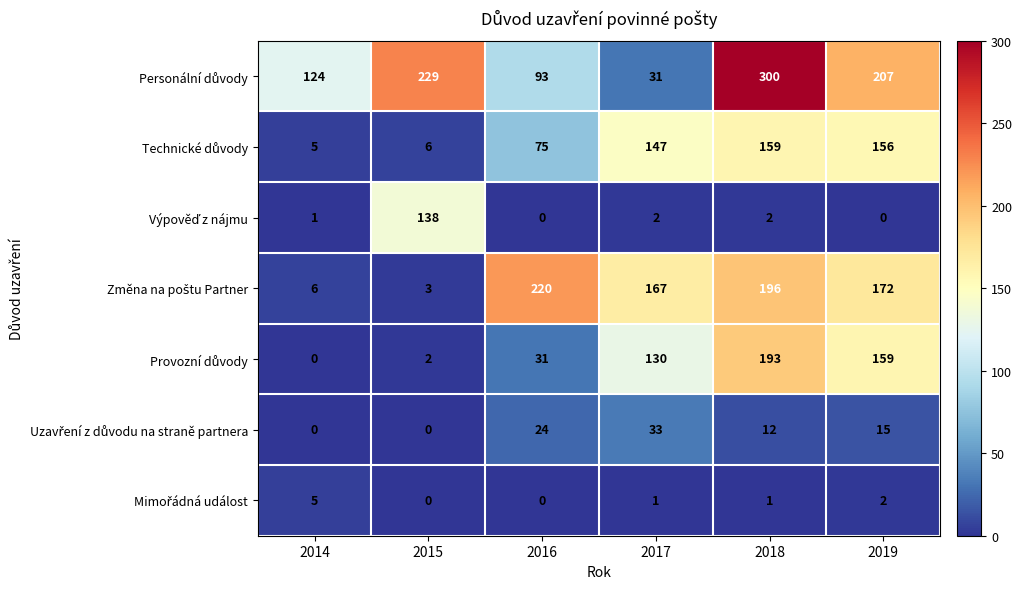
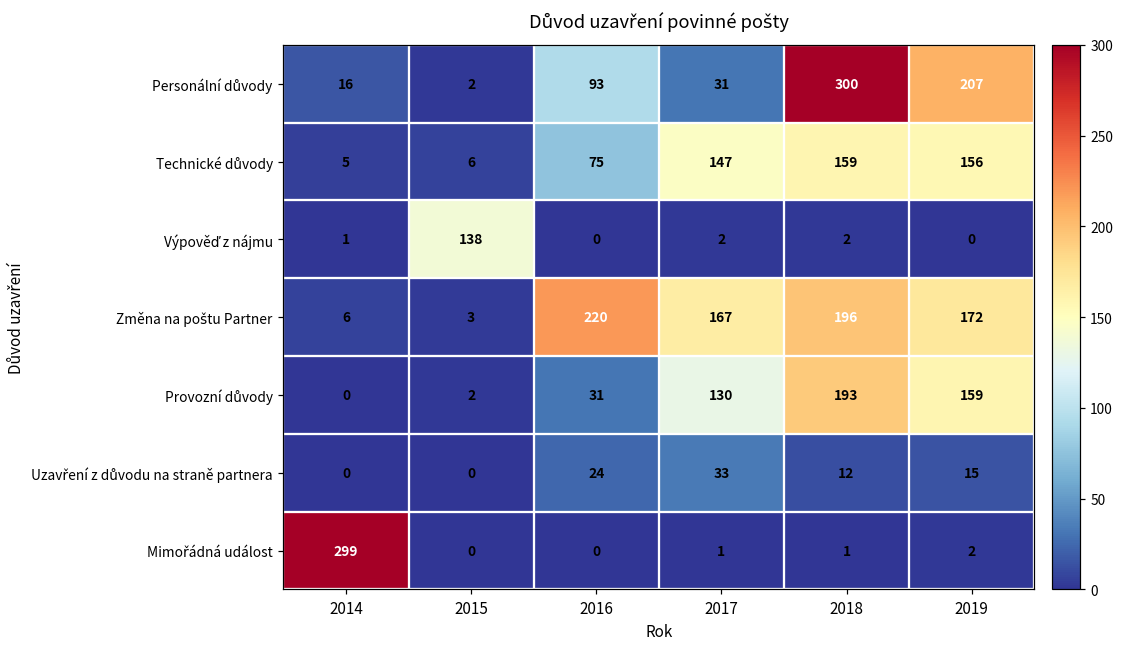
  {
    "Personální důvody": {
-     "2014": 124,
-     "2015": 229,
+     "2014": 16,
+     "2015": 2,
      "2016": 93,
      "2017": 31,
      "2018": 300,
      "2019": 207
    },
    "Technické důvody": {
      "2014": 5,
      "2015": 6,
      "2016": 75,
      "2017": 147,
      "2018": 159,
      "2019": 156
    },
    "Výpověď z nájmu": {
      "2014": 1,
      "2015": 138,
      "2016": 0,
      "2017": 2,
      "2018": 2,
      "2019": 0
    },
    "Změna na poštu Partner": {
      "2014": 6,
      "2015": 3,
      "2016": 220,
      "2017": 167,
      "2018": 196,
      "2019": 172
    },
    "Provozní důvody": {
      "2014": 0,
      "2015": 2,
      "2016": 31,
      "2017": 130,
      "2018": 193,
      "2019": 159
    },
    "Uzavření z důvodu na straně partnera": {
      "2014": 0,
      "2015": 0,
      "2016": 24,
      "2017": 33,
      "2018": 12,
      "2019": 15
    },
    "Mimořádná událost": {
-     "2014": 5,
+     "2014": 299,
      "2015": 0,
      "2016": 0,
      "2017": 1,
      "2018": 1,
      "2019": 2
    }
  }
